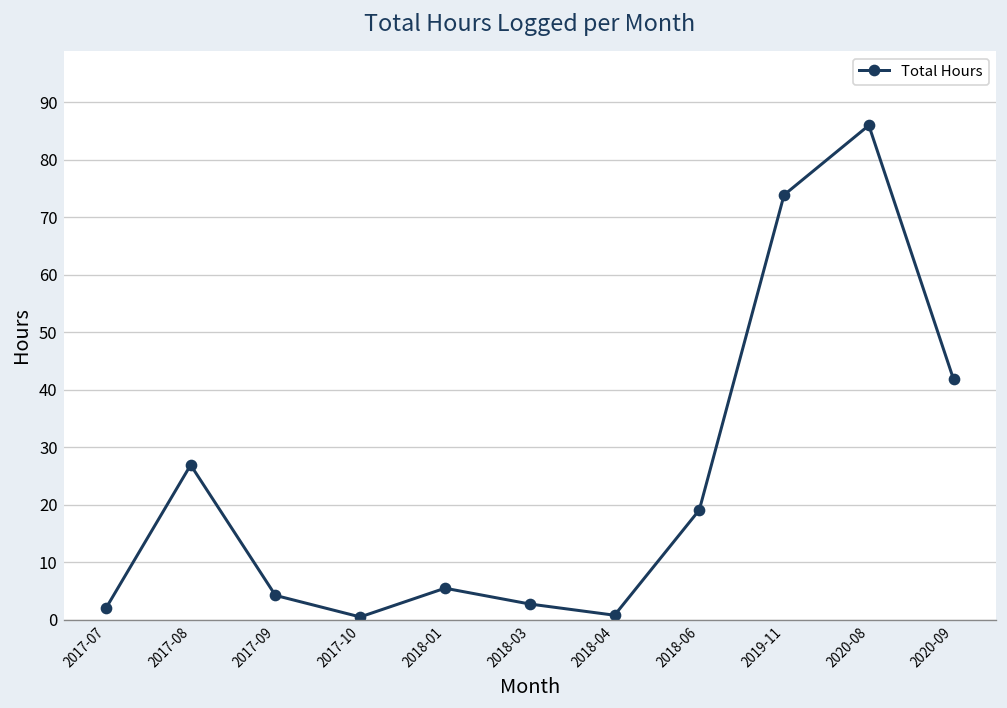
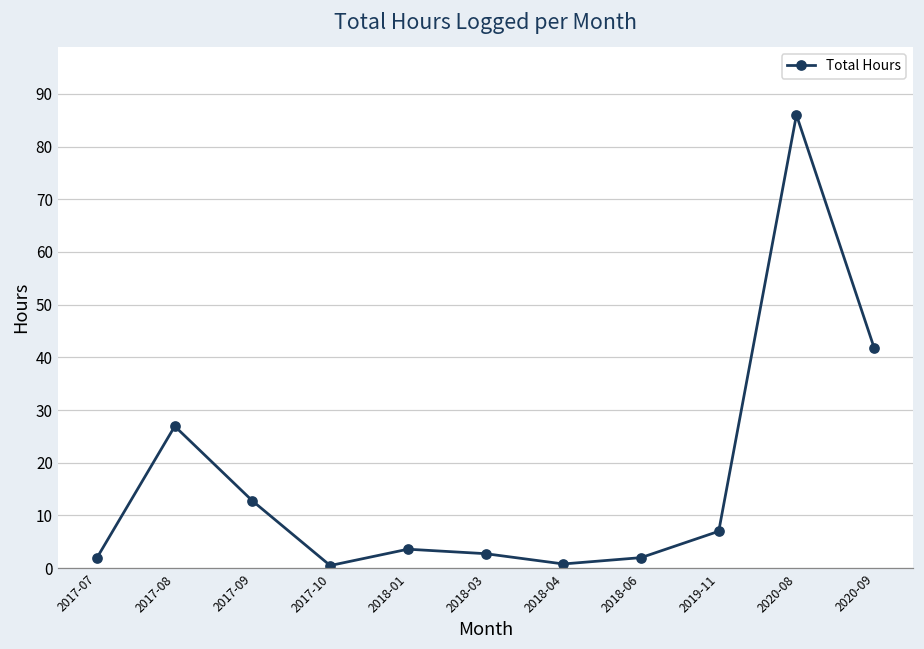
  {
    "2017-07": 2,
    "2017-08": 27,
-   "2017-09": 4,
+   "2017-09": 13,
    "2017-10": 1,
-   "2018-01": 6,
+   "2018-01": 4,
    "2018-03": 3,
    "2018-04": 1,
-   "2018-06": 19,
-   "2019-11": 74,
+   "2018-06": 2,
+   "2019-11": 7,
    "2020-08": 86,
    "2020-09": 42
  }
